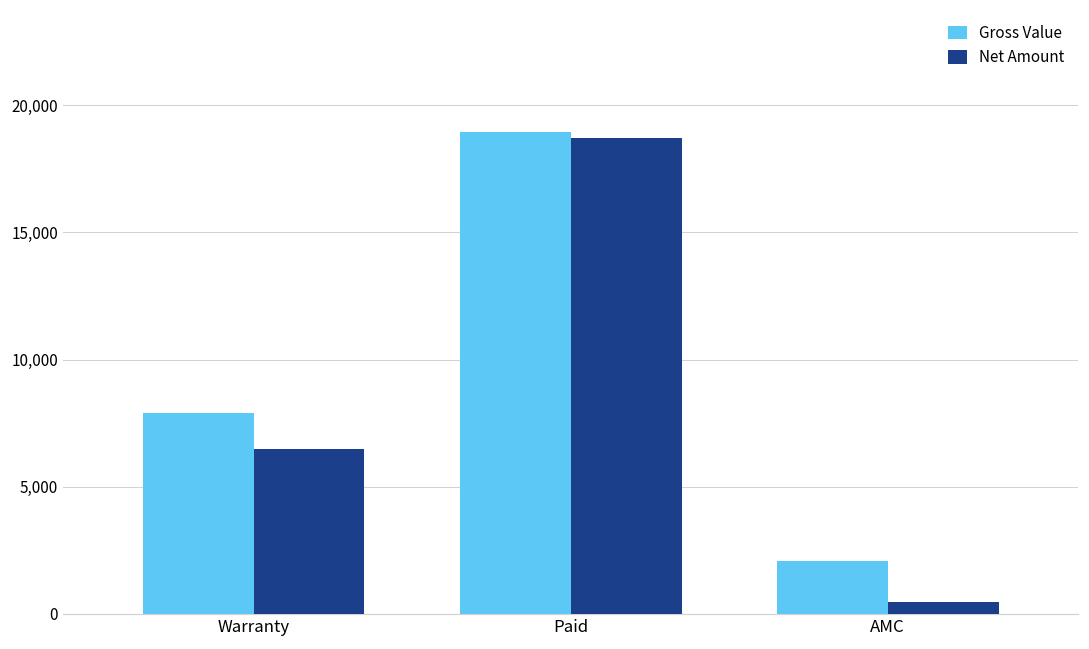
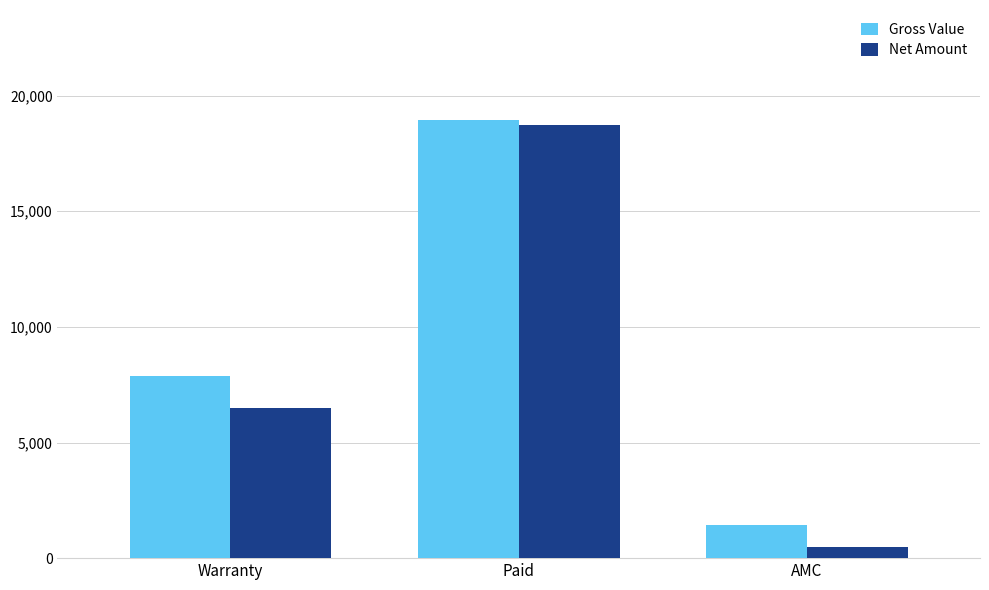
  {
    "Gross Value": {
      "Warranty": "7,900",
      "Paid": "19,000",
-     "AMC": "2,100"
+     "AMC": "1,400"
    },
    "Net Amount": {
      "Warranty": "6,500",
      "Paid": "18,700",
      "AMC": "500"
    }
  }
